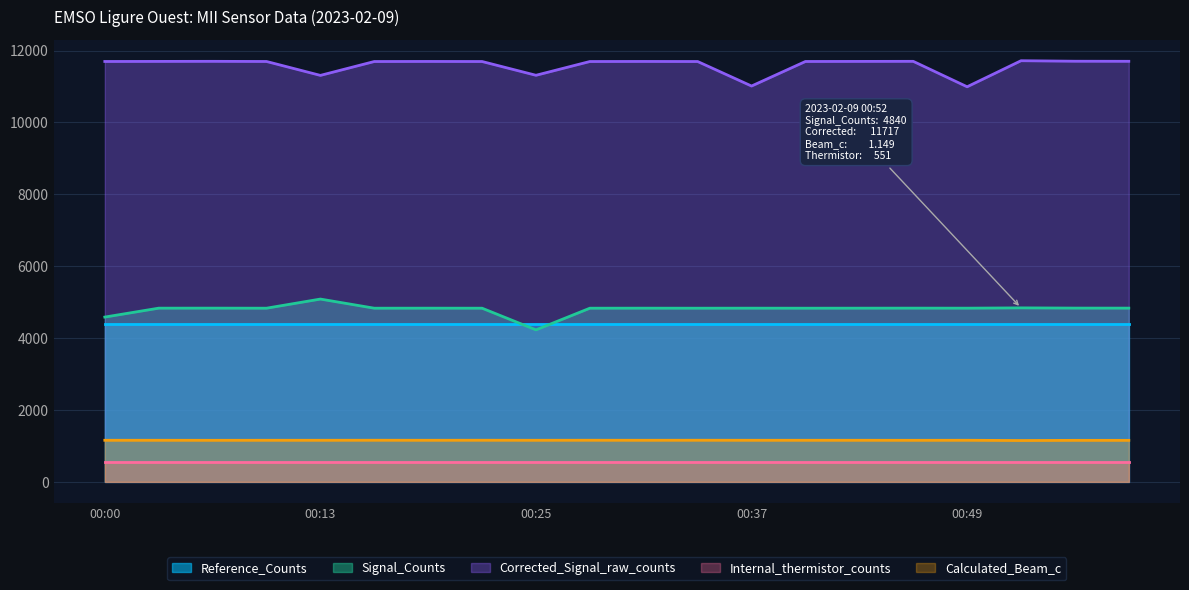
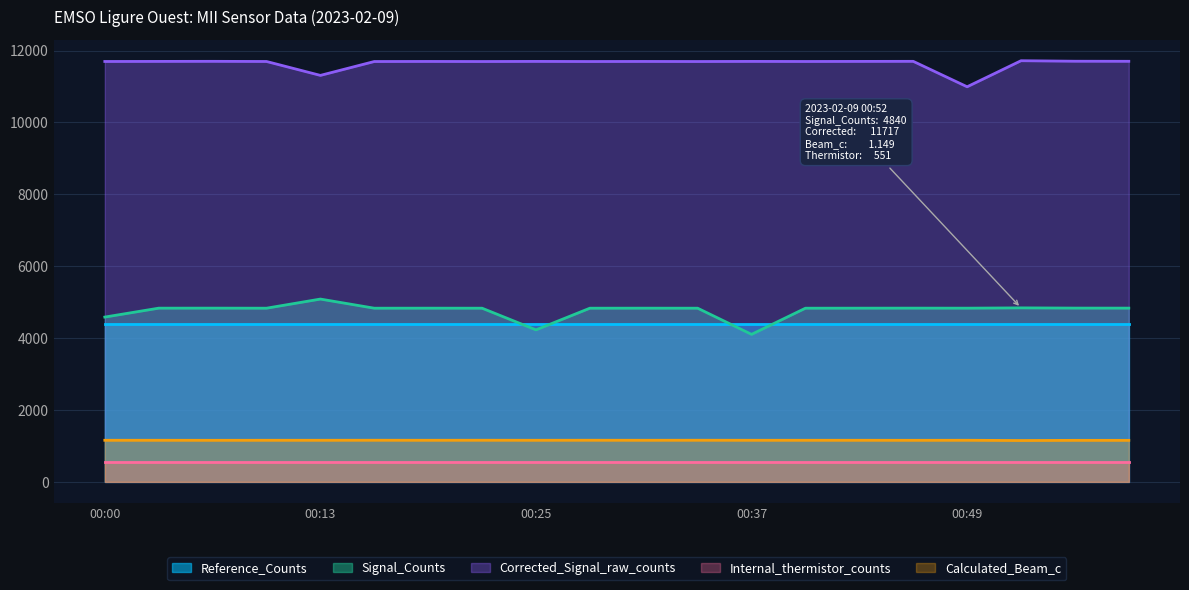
  {
    "Reference_Counts": {
      "00:00": 4400,
      "00:13": 4400,
      "00:25": 4400,
      "00:37": 4400,
      "00:49": 4400
    },
    "Signal_Counts": {
      "00:00": 4600,
      "00:13": 5100,
      "00:25": 4200,
-     "00:37": 4800
+     "00:37": 4100
    },
    "Corrected_Signal_raw_counts": {
      "00:00": 11700,
      "00:13": 11300,
-     "00:25": 11300,
-     "00:37": 11000,
+     "00:25": 11700,
+     "00:37": 11700,
      "00:49": 11000
    },
    "Internal_thermistor_counts": {
      "00:00": 600,
      "00:13": 600,
      "00:25": 600,
      "00:37": 600,
      "00:49": 600
    },
    "Calculated_Beam_c": {
      "00:00": 1200,
      "00:13": 1200,
      "00:25": 1200,
      "00:37": 1200,
      "00:49": 1200
    }
  }
